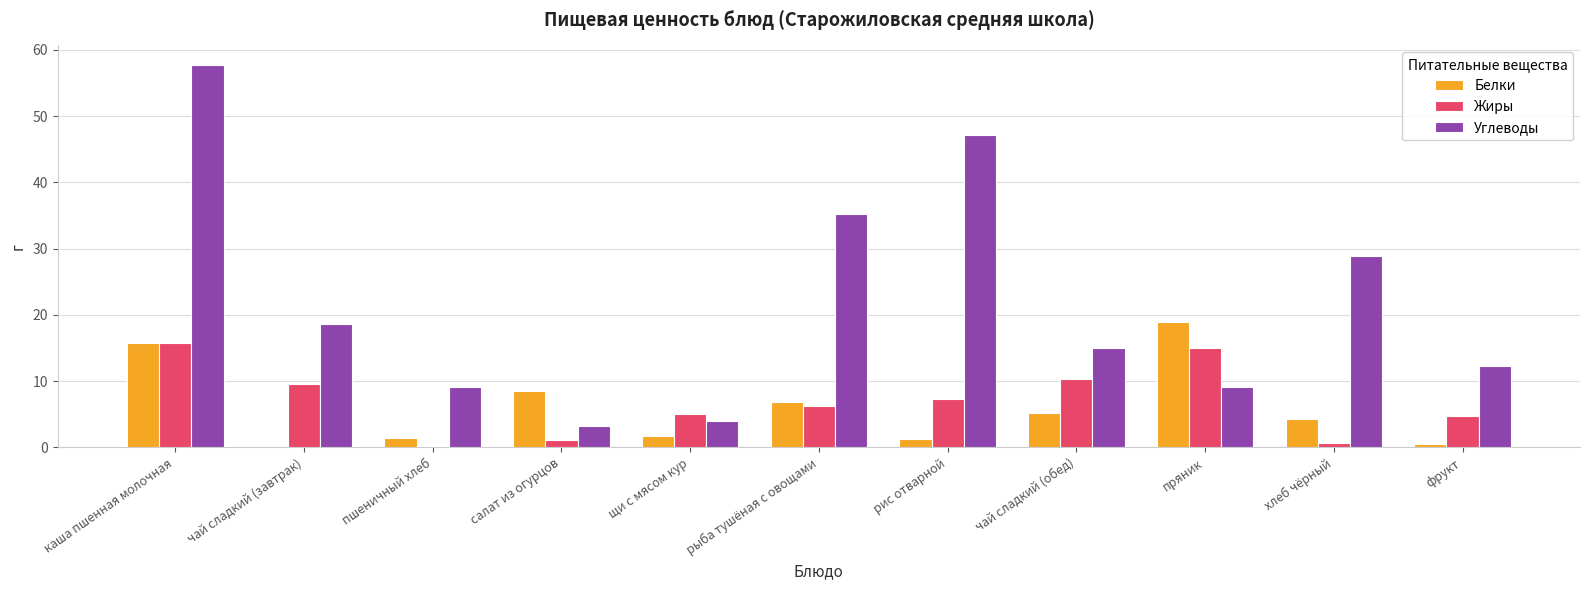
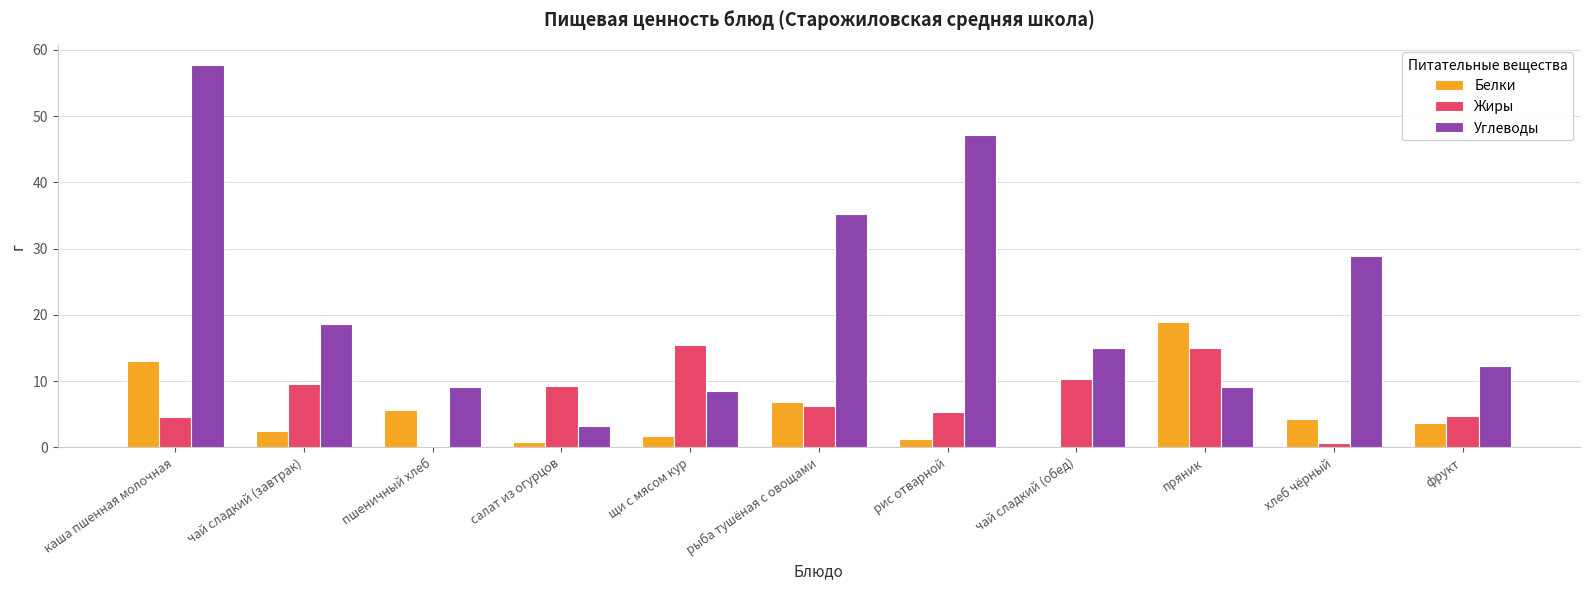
  {
    "Белки": {
-     "каша пшенная молочная": 16,
-     "чай сладкий (завтрак)": 0,
-     "пшеничный хлеб": 2,
-     "салат из огурцов": 9,
+     "каша пшенная молочная": 13,
+     "чай сладкий (завтрак)": 2,
+     "пшеничный хлеб": 6,
+     "салат из огурцов": 1,
      "щи с мясом кур": 2,
      "рыба тушёная с овощами": 7,
      "рис отварной": 1,
-     "чай сладкий (обед)": 5,
+     "чай сладкий (обед)": 0,
      "пряник": 19,
      "хлеб чёрный": 4,
-     "фрукт": 0
+     "фрукт": 4
    },
    "Жиры": {
-     "каша пшенная молочная": 16,
+     "каша пшенная молочная": 5,
      "чай сладкий (завтрак)": 10,
-     "салат из огурцов": 1,
-     "щи с мясом кур": 5,
+     "салат из огурцов": 9,
+     "щи с мясом кур": 16,
      "рыба тушёная с овощами": 6,
-     "рис отварной": 7,
+     "рис отварной": 5,
      "чай сладкий (обед)": 10,
      "пряник": 15,
      "хлеб чёрный": 1,
      "фрукт": 5
    },
    "Углеводы": {
      "каша пшенная молочная": 58,
      "чай сладкий (завтрак)": 19,
      "пшеничный хлеб": 9,
      "салат из огурцов": 3,
-     "щи с мясом кур": 4,
+     "щи с мясом кур": 8,
      "рыба тушёная с овощами": 35,
      "рис отварной": 47,
      "чай сладкий (обед)": 15,
      "пряник": 9,
      "хлеб чёрный": 29,
      "фрукт": 12
    }
  }
